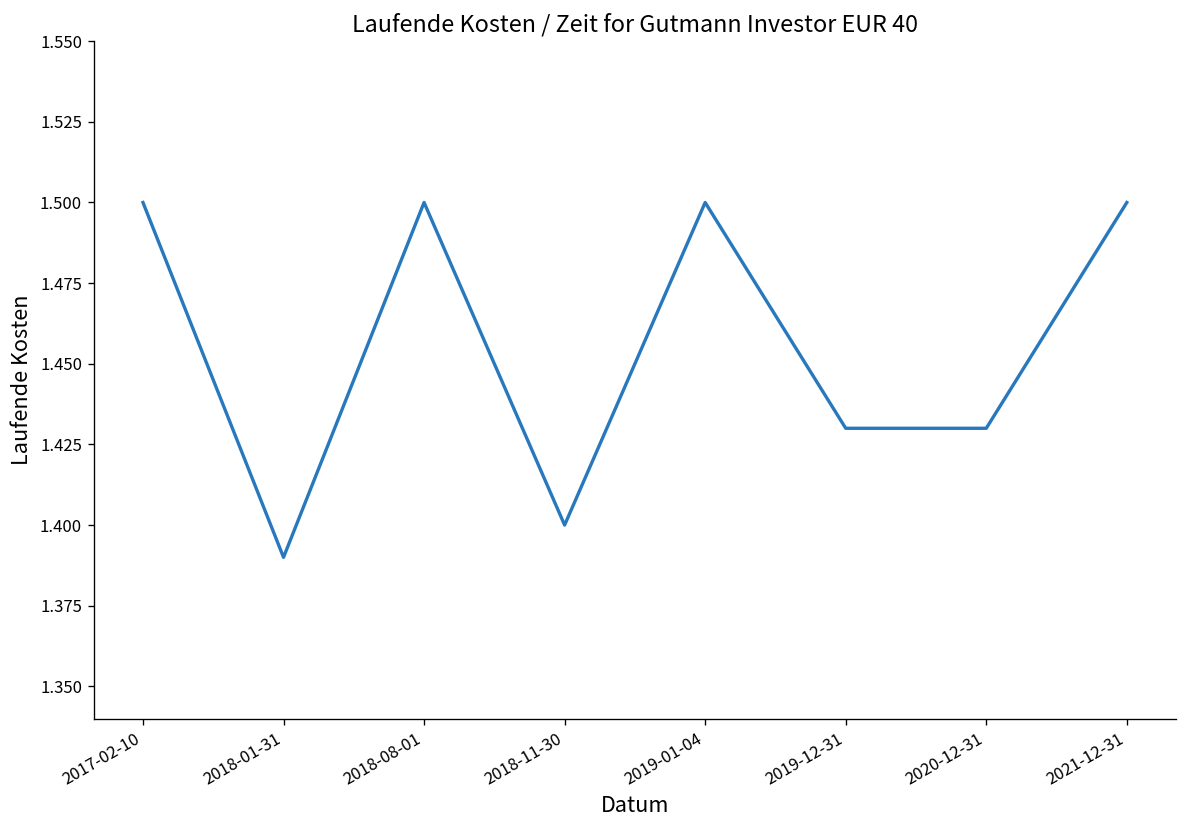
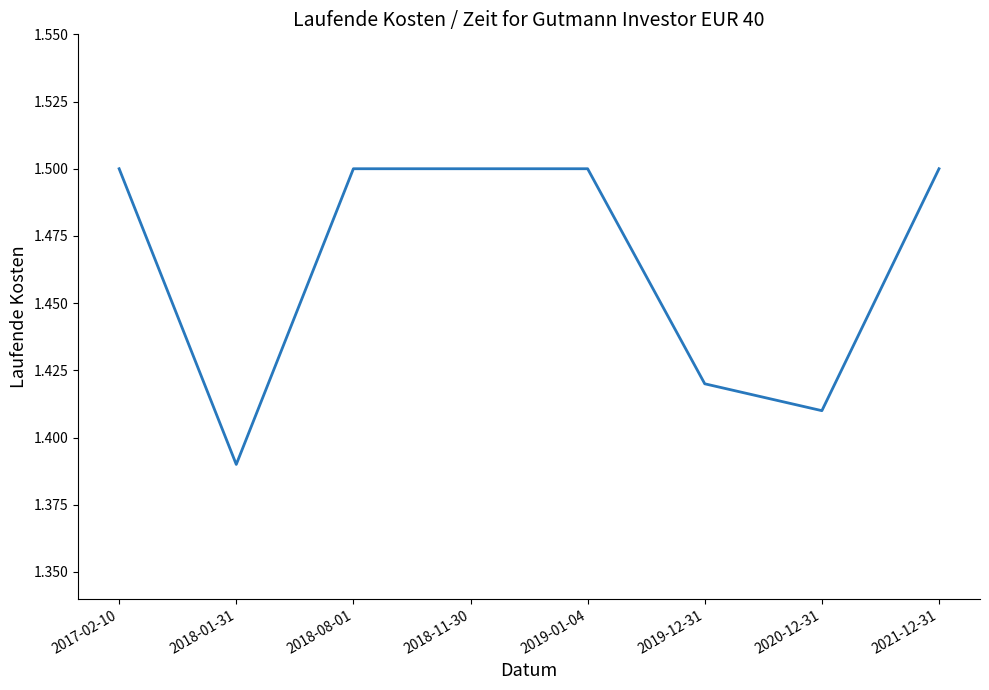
  {
    "2017-02-10": 1.50,
    "2018-01-31": 1.39,
    "2018-08-01": 1.50,
-   "2018-11-30": 1.4,
+   "2018-11-30": 1.5,
    "2019-01-04": 1.50,
-   "2019-12-31": 1.43,
-   "2020-12-31": 1.43,
+   "2019-12-31": 1.42,
+   "2020-12-31": 1.41,
    "2021-12-31": 1.50
  }
